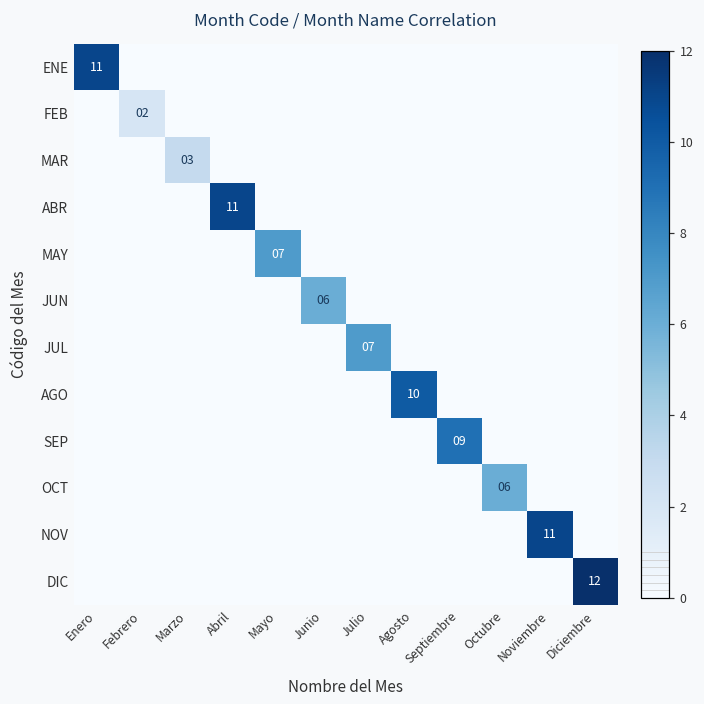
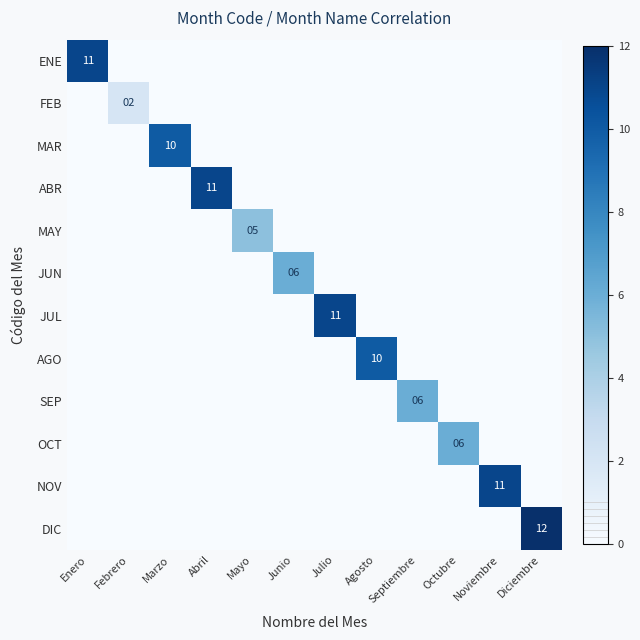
  {
    "ENE": {
      "Enero": "11"
    },
    "FEB": {
      "Febrero": "02"
    },
    "MAR": {
-     "Marzo": "03"
+     "Marzo": "10"
    },
    "ABR": {
      "Abril": "11"
    },
    "MAY": {
-     "Mayo": "07"
+     "Mayo": "05"
    },
    "JUN": {
      "Junio": "06"
    },
    "JUL": {
-     "Julio": "07"
+     "Julio": "11"
    },
    "AGO": {
      "Agosto": "10"
    },
    "SEP": {
-     "Septiembre": "09"
+     "Septiembre": "06"
    },
    "OCT": {
      "Octubre": "06"
    },
    "NOV": {
      "Noviembre": "11"
    },
    "DIC": {
      "Diciembre": "12"
    }
  }
